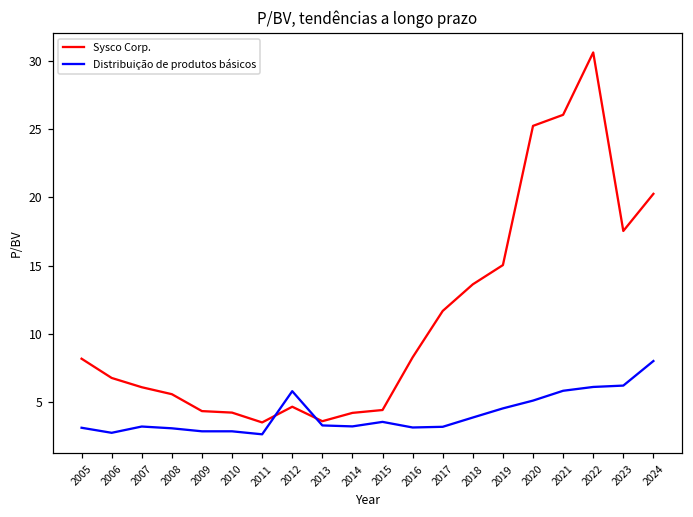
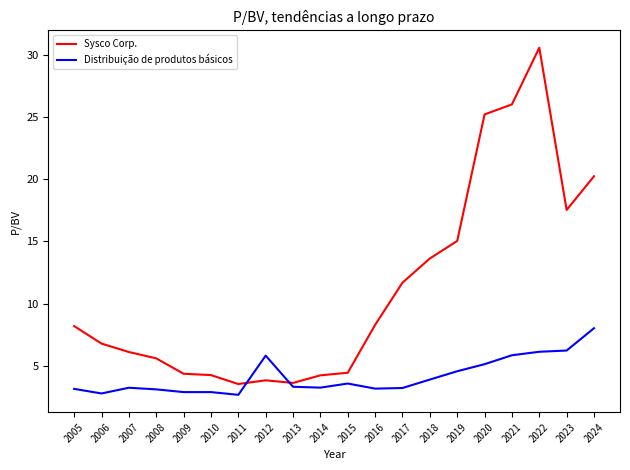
  {
    "Sysco Corp.": {
      "2005": 8.2,
      "2006": 6.8,
      "2007": 6.1,
      "2008": 5.6,
      "2009": 4.3,
      "2010": 4.2,
      "2011": 3.5,
-     "2012": 4.7,
+     "2012": 3.8,
      "2013": 3.6,
      "2014": 4.2,
      "2015": 4.4,
      "2016": 8.3,
      "2017": 11.7,
      "2018": 13.6,
      "2019": 15.0,
      "2020": 25.2,
      "2021": 26.1,
      "2022": 30.6,
      "2023": 17.5,
      "2024": 20.3
    },
    "Distribuição de produtos básicos": {
      "2005": 3.1,
      "2006": 2.8,
      "2007": 3.2,
      "2008": 3.1,
      "2009": 2.9,
      "2010": 2.9,
      "2011": 2.6,
      "2012": 5.8,
      "2013": 3.3,
      "2014": 3.2,
      "2015": 3.6,
      "2016": 3.1,
      "2017": 3.2,
      "2018": 3.9,
      "2019": 4.5,
      "2020": 5.1,
      "2021": 5.8,
      "2022": 6.1,
      "2023": 6.2,
      "2024": 8.0
    }
  }
